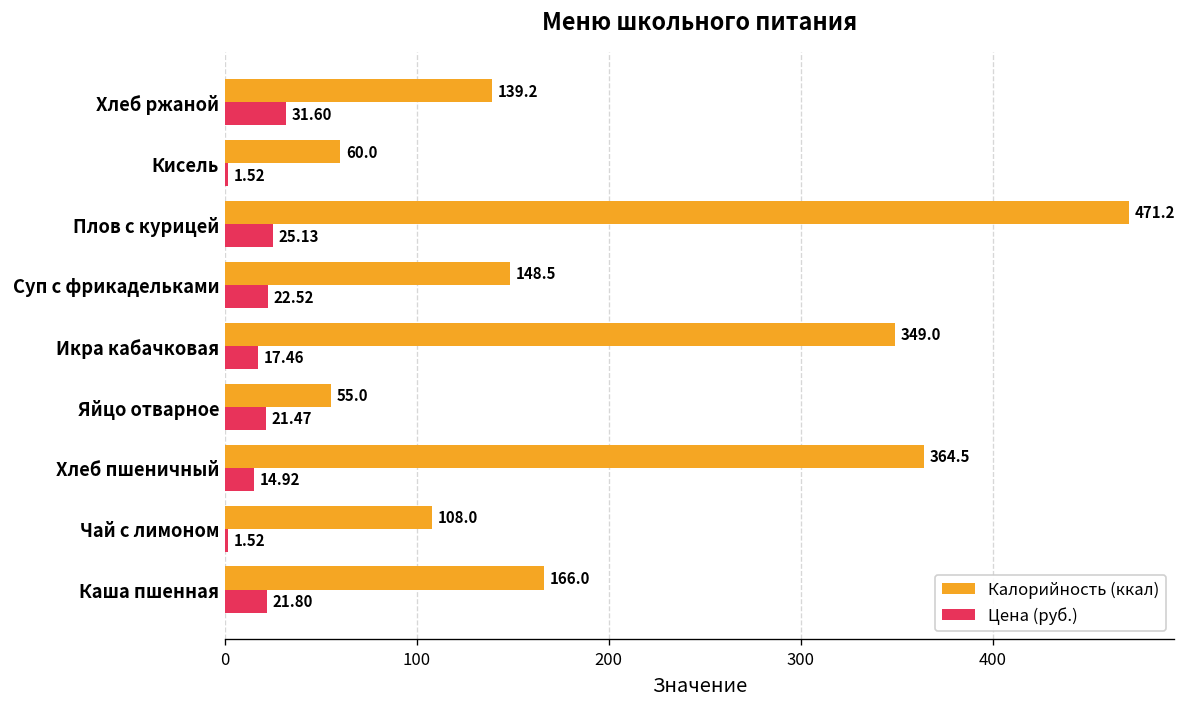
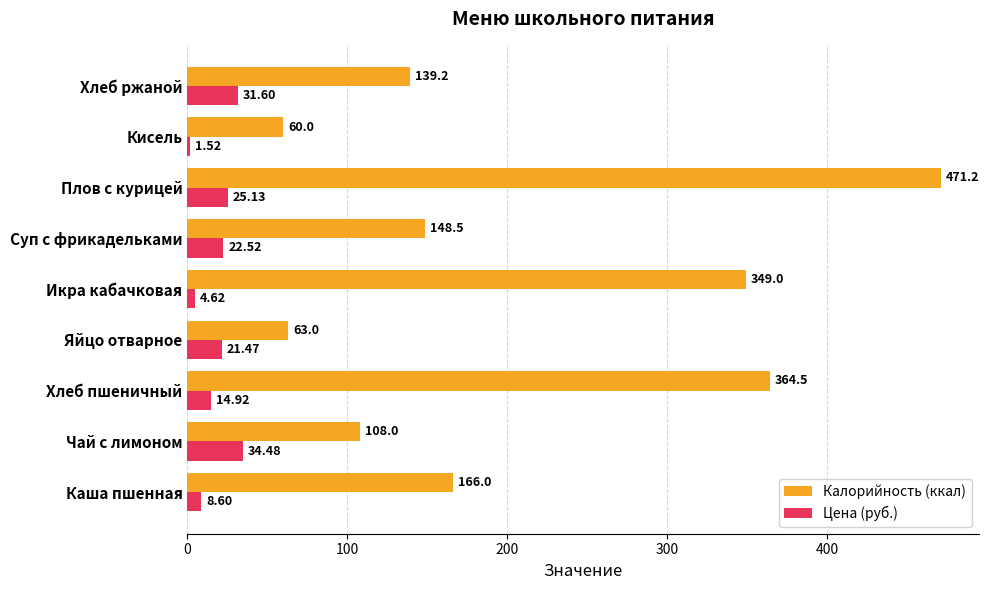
  {
    "Калорийность (ккал)": {
      "Хлеб ржаной": 139.2,
      "Кисель": 60.0,
      "Плов с курицей": 471.2,
      "Суп с фрикадельками": 148.5,
      "Икра кабачковая": 349.0,
-     "Яйцо отварное": 55.0,
+     "Яйцо отварное": 63.0,
      "Хлеб пшеничный": 364.5,
      "Чай с лимоном": 108.0,
      "Каша пшенная": 166.0
    },
    "Цена (руб.)": {
      "Хлеб ржаной": 31.60,
      "Кисель": 1.52,
      "Плов с курицей": 25.13,
      "Суп с фрикадельками": 22.52,
-     "Икра кабачковая": 17.46,
+     "Икра кабачковая": 4.62,
      "Яйцо отварное": 21.47,
      "Хлеб пшеничный": 14.92,
-     "Чай с лимоном": 1.52,
-     "Каша пшенная": 21.80
+     "Чай с лимоном": 34.48,
+     "Каша пшенная": 8.60
    }
  }
